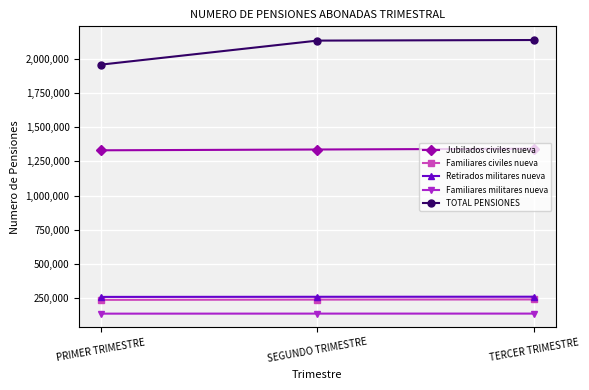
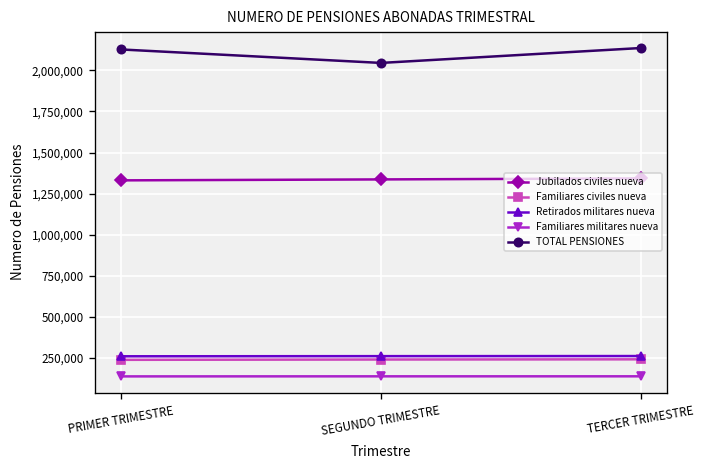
  {
    "Retirados militares nueva": {
      "PRIMER TRIMESTRE": "260,000",
      "SEGUNDO TRIMESTRE": "260,000",
      "TERCER TRIMESTRE": "260,000"
    },
    "TOTAL PENSIONES": {
-     "PRIMER TRIMESTRE": "1,960,000",
-     "SEGUNDO TRIMESTRE": "2,130,000",
+     "PRIMER TRIMESTRE": "2,130,000",
+     "SEGUNDO TRIMESTRE": "2,050,000",
      "TERCER TRIMESTRE": "2,140,000"
    }
  }
